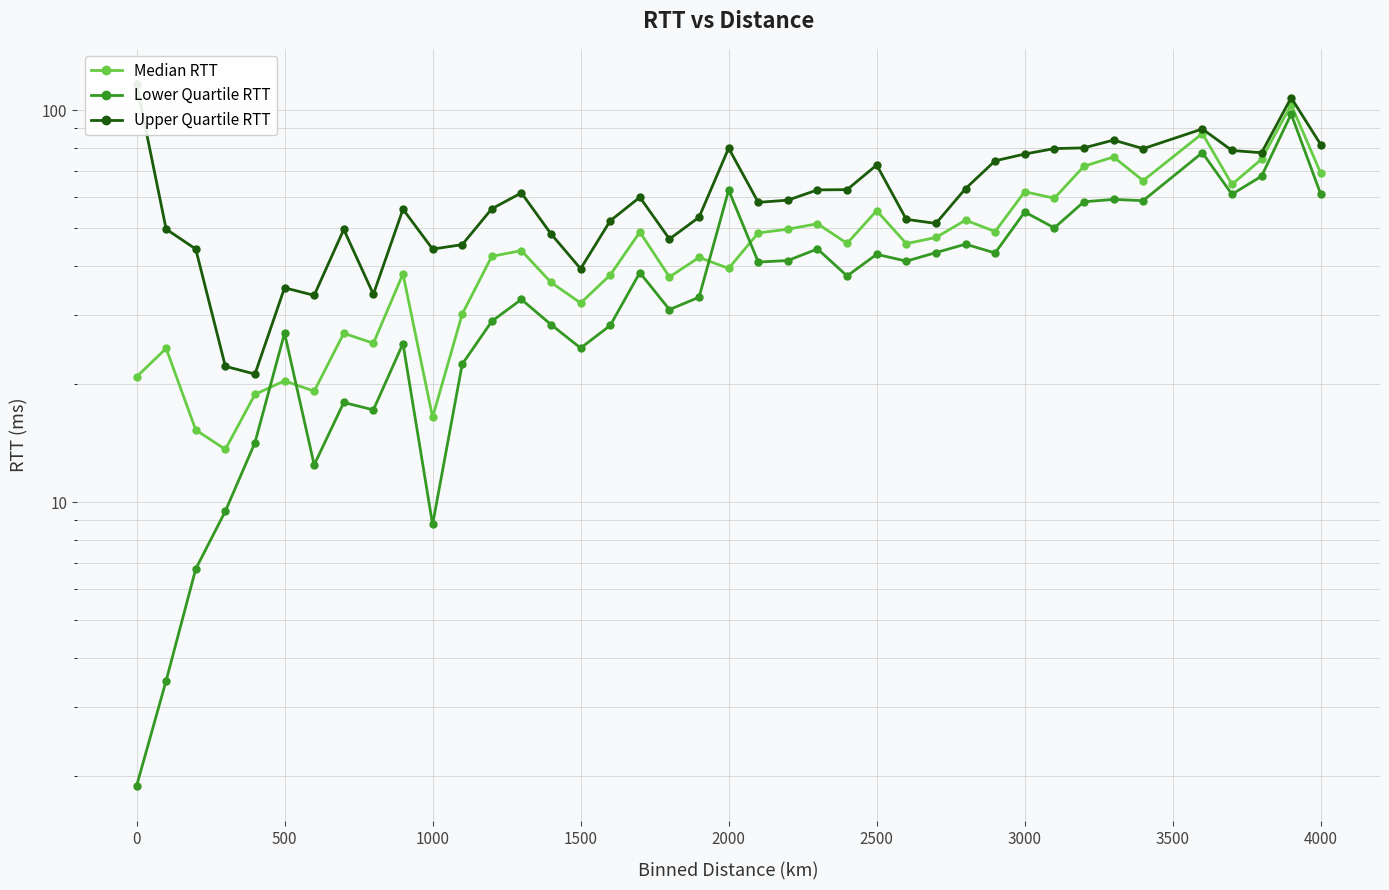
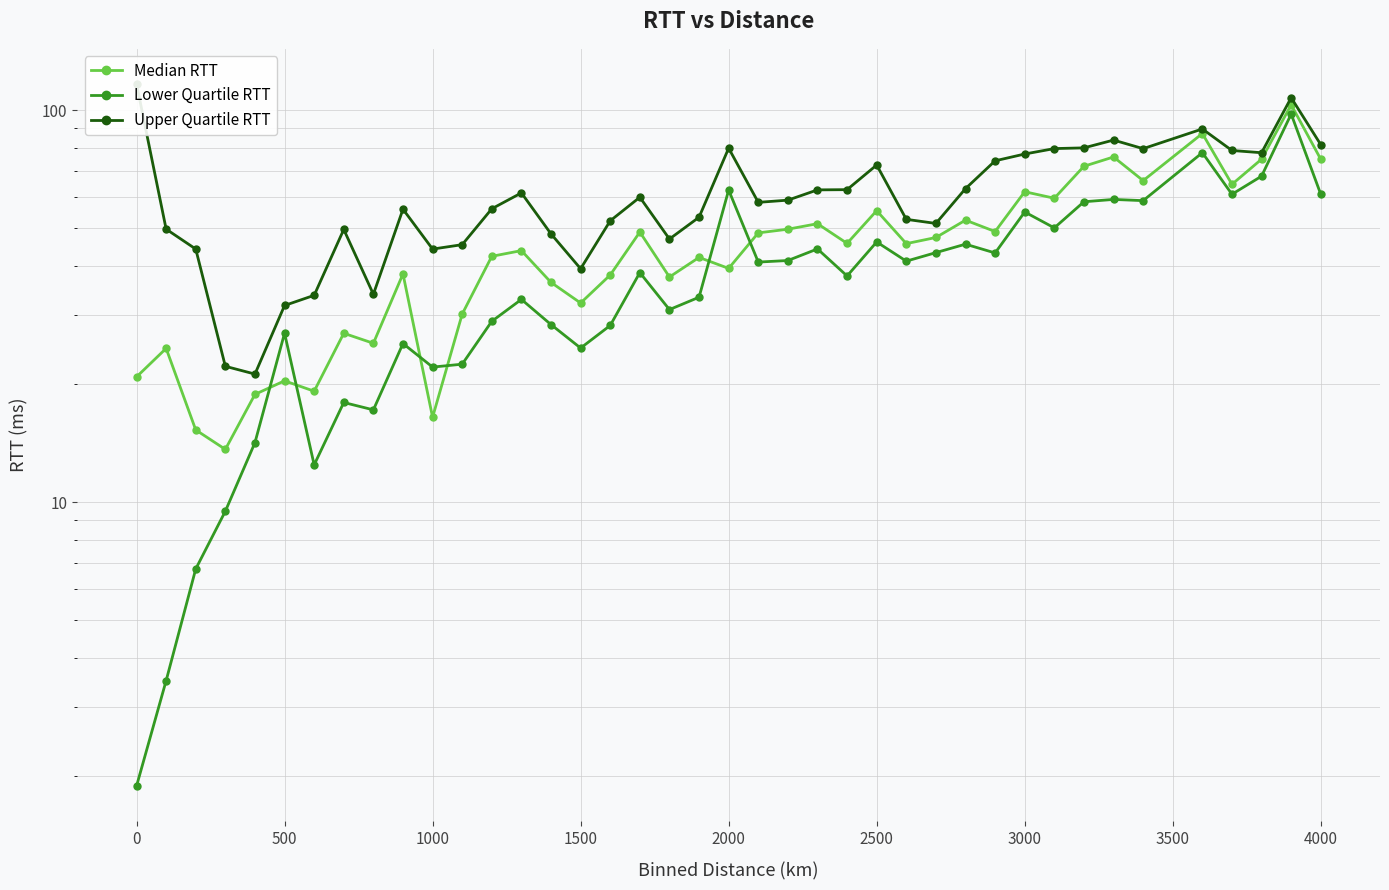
  {
    "Median RTT": {
      "0": 21,
      "500": 20,
      "1000": 16.5,
      "1500": 32,
      "2000": 39,
      "2500": 55,
      "3000": 62,
-     "4000": 69
+     "4000": 75
    },
    "Lower Quartile RTT": {
      "0": 1.9,
      "500": 27,
-     "1000": 8.8,
+     "1000": 22,
      "1500": 25,
      "2000": 63,
-     "2500": 43,
+     "2500": 46,
      "3000": 55,
      "4000": 61
    },
    "Upper Quartile RTT": {
-     "500": 35,
+     "500": 32,
      "1000": 44,
      "1500": 39,
      "2000": 80,
      "2500": 72,
      "3000": 77,
      "4000": 82
    }
  }
